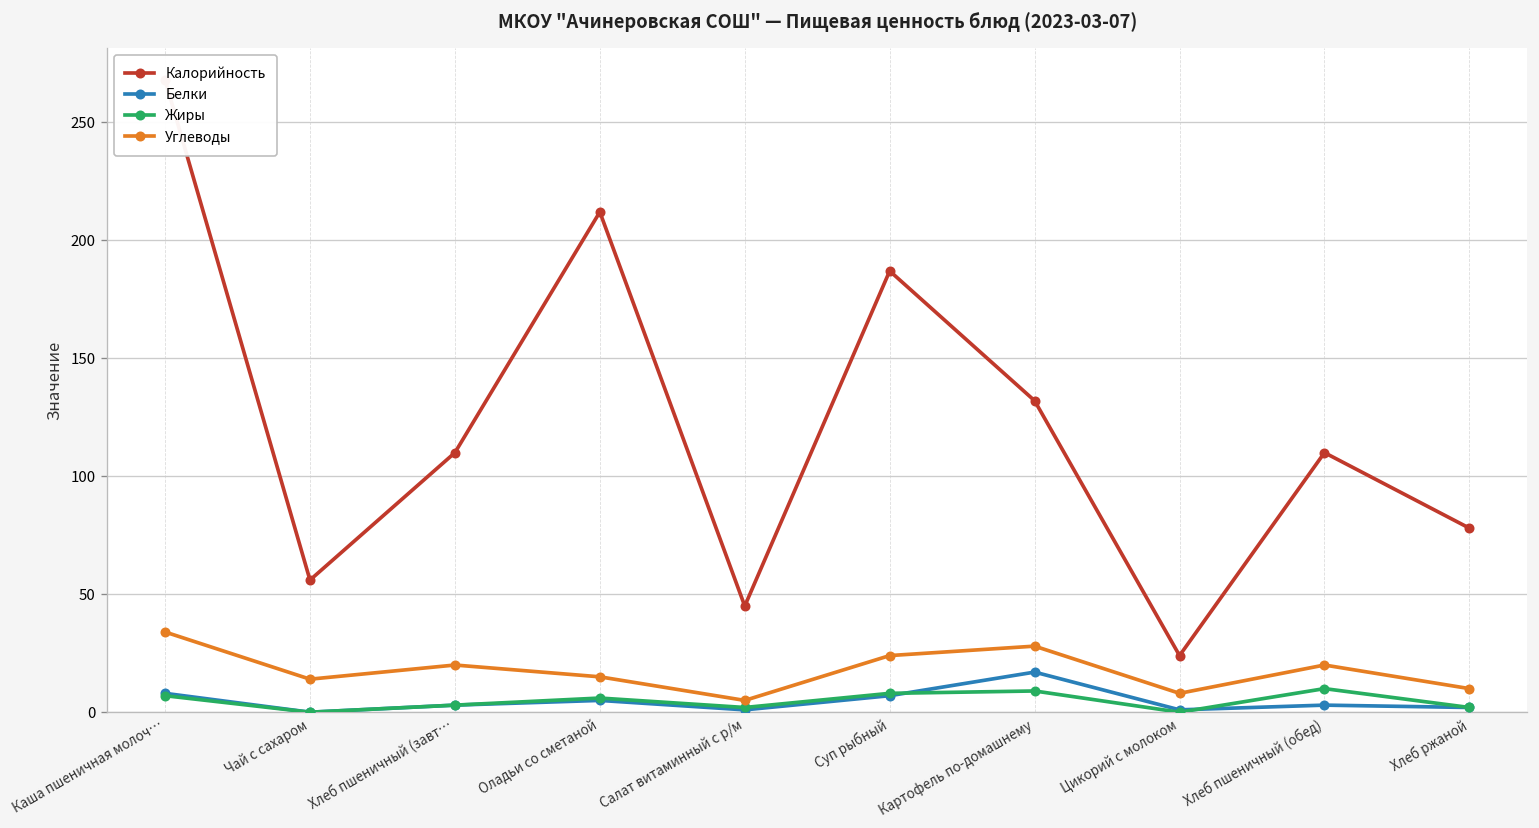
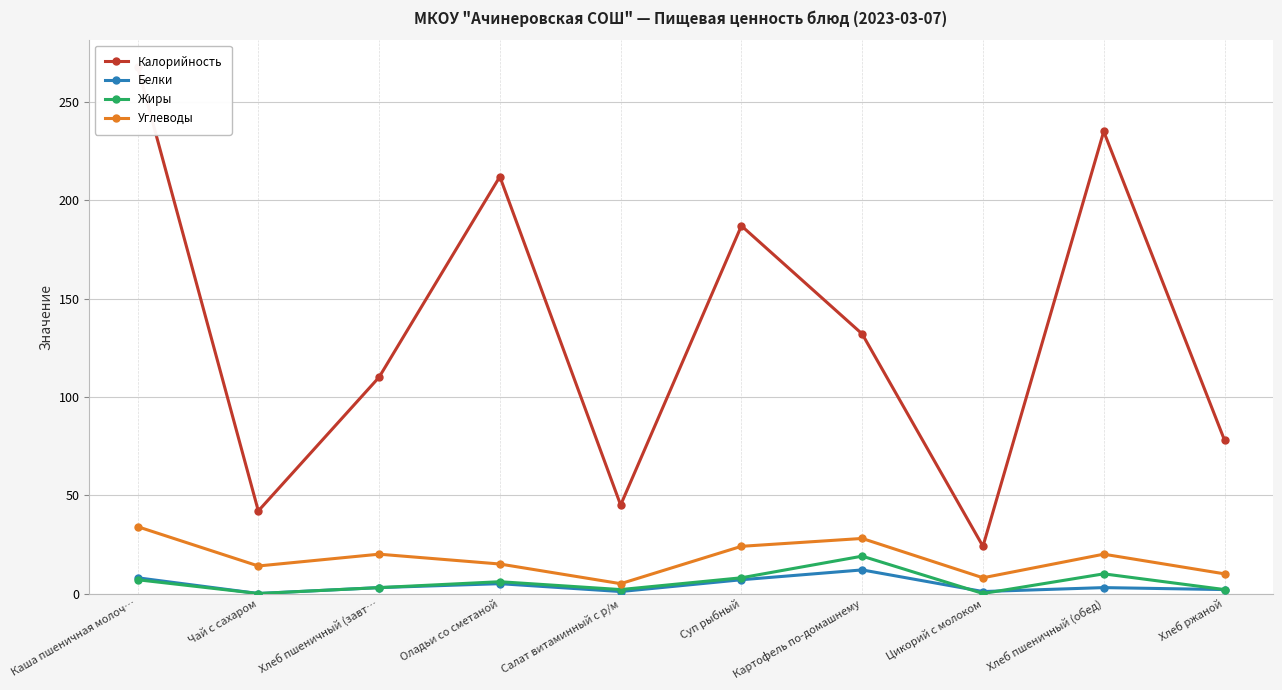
  {
    "Калорийность": {
-     "Чай с сахаром": 56,
+     "Чай с сахаром": 42,
      "Хлеб пшеничный (завт…": 110,
      "Оладьи со сметаной": 212,
      "Салат витаминный с р/м": 45,
      "Суп рыбный": 187,
      "Картофель по-домашнему": 132,
      "Цикорий с молоком": 24,
-     "Хлеб пшеничный (обед)": 110,
+     "Хлеб пшеничный (обед)": 235,
      "Хлеб ржаной": 78
    },
    "Белки": {
-     "Картофель по-домашнему": 17,
+     "Картофель по-домашнему": 12,
      "Хлеб пшеничный (обед)": 3
    },
    "Жиры": {
-     "Картофель по-домашнему": 9,
+     "Картофель по-домашнему": 19,
      "Хлеб пшеничный (обед)": 10
    },
    "Углеводы": {
      "Каша пшеничная молоч…": 34,
      "Чай с сахаром": 14,
      "Хлеб пшеничный (завт…": 20,
      "Оладьи со сметаной": 15,
      "Салат витаминный с р/м": 5,
      "Суп рыбный": 24,
      "Картофель по-домашнему": 28,
      "Цикорий с молоком": 8,
      "Хлеб пшеничный (обед)": 20,
      "Хлеб ржаной": 10
    }
  }
